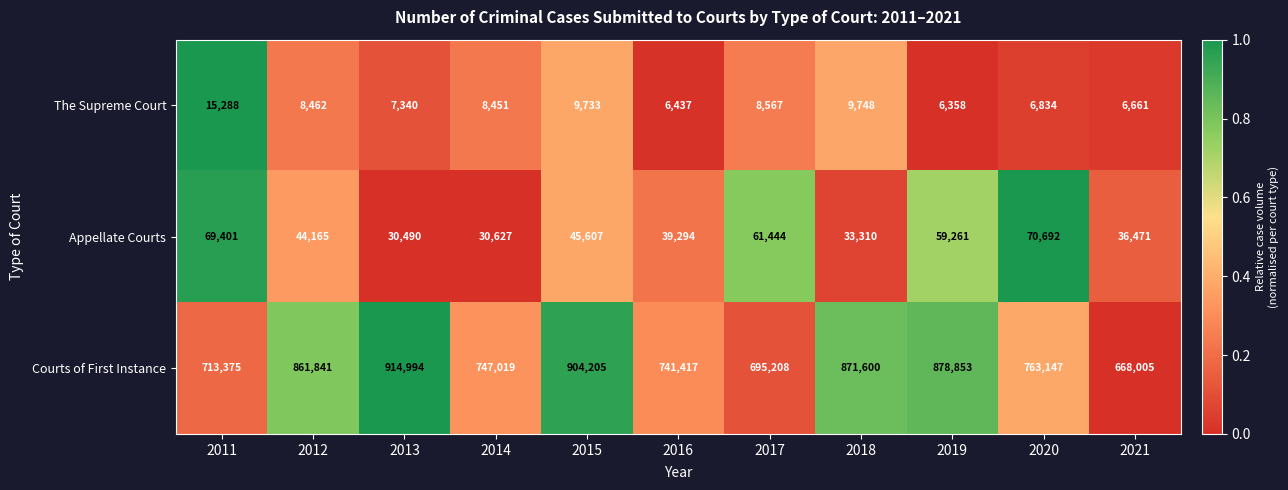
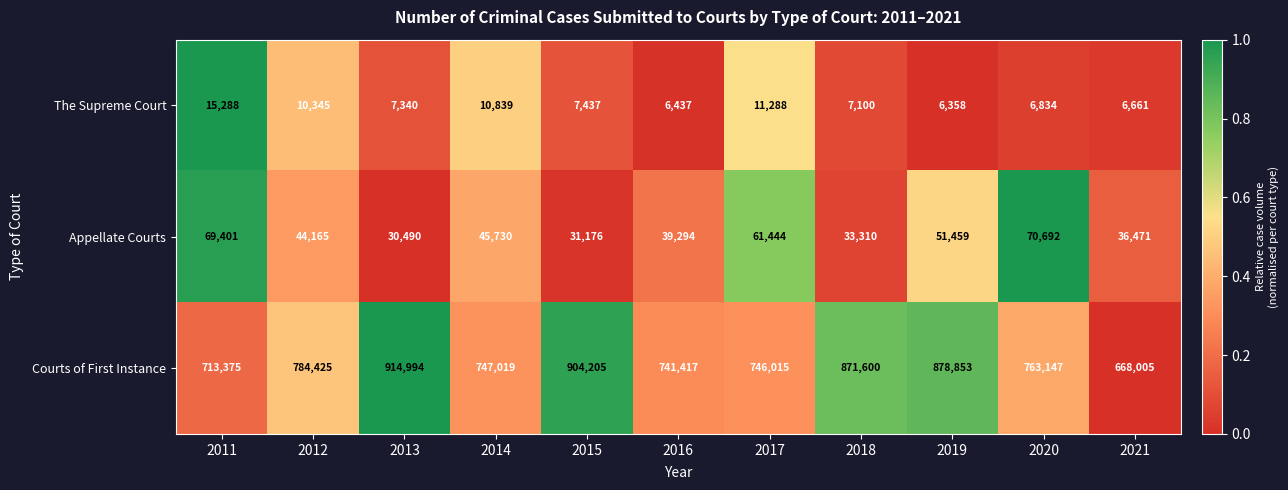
  {
    "The Supreme Court": {
      "2011": "15,288",
-     "2012": "8,462",
+     "2012": "10,345",
      "2013": "7,340",
-     "2014": "8,451",
-     "2015": "9,733",
+     "2014": "10,839",
+     "2015": "7,437",
      "2016": "6,437",
-     "2017": "8,567",
-     "2018": "9,748",
+     "2017": "11,288",
+     "2018": "7,100",
      "2019": "6,358",
      "2020": "6,834",
      "2021": "6,661"
    },
    "Appellate Courts": {
      "2011": "69,401",
      "2012": "44,165",
      "2013": "30,490",
-     "2014": "30,627",
-     "2015": "45,607",
+     "2014": "45,730",
+     "2015": "31,176",
      "2016": "39,294",
      "2017": "61,444",
      "2018": "33,310",
-     "2019": "59,261",
+     "2019": "51,459",
      "2020": "70,692",
      "2021": "36,471"
    },
    "Courts of First Instance": {
      "2011": "713,375",
-     "2012": "861,841",
+     "2012": "784,425",
      "2013": "914,994",
      "2014": "747,019",
      "2015": "904,205",
      "2016": "741,417",
-     "2017": "695,208",
+     "2017": "746,015",
      "2018": "871,600",
      "2019": "878,853",
      "2020": "763,147",
      "2021": "668,005"
    }
  }
